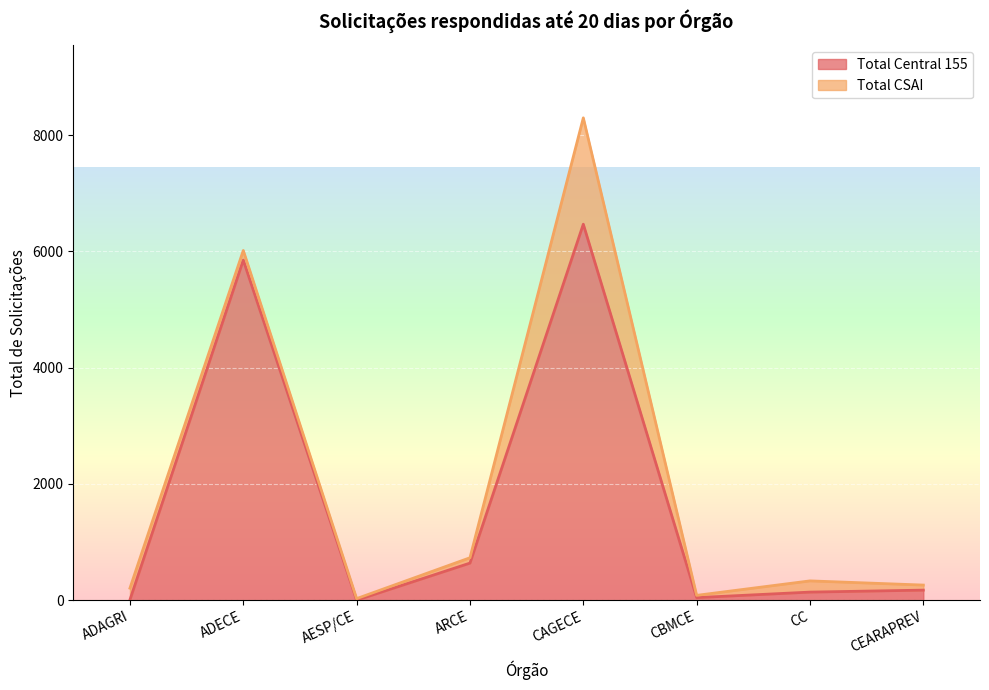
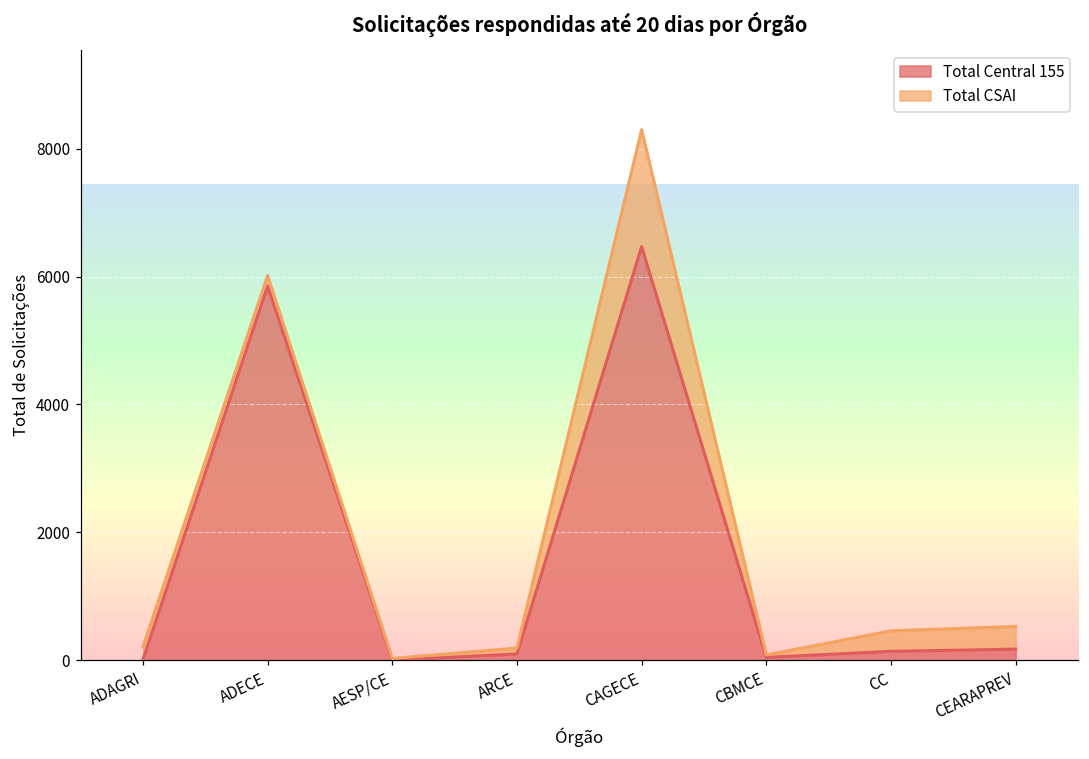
  {
    "Total Central 155": {
      "ADAGRI": 0,
      "ADECE": 5900,
-     "ARCE": 600,
+     "ARCE": 100,
      "CAGECE": 6500,
      "CC": 100,
      "CEARAPREV": 200
    },
    "Total CSAI": {
      "ADAGRI": 200,
      "ADECE": 200,
      "ARCE": 100,
      "CAGECE": 1800,
-     "CC": 200,
-     "CEARAPREV": 100
+     "CC": 300,
+     "CEARAPREV": 400
    }
  }
